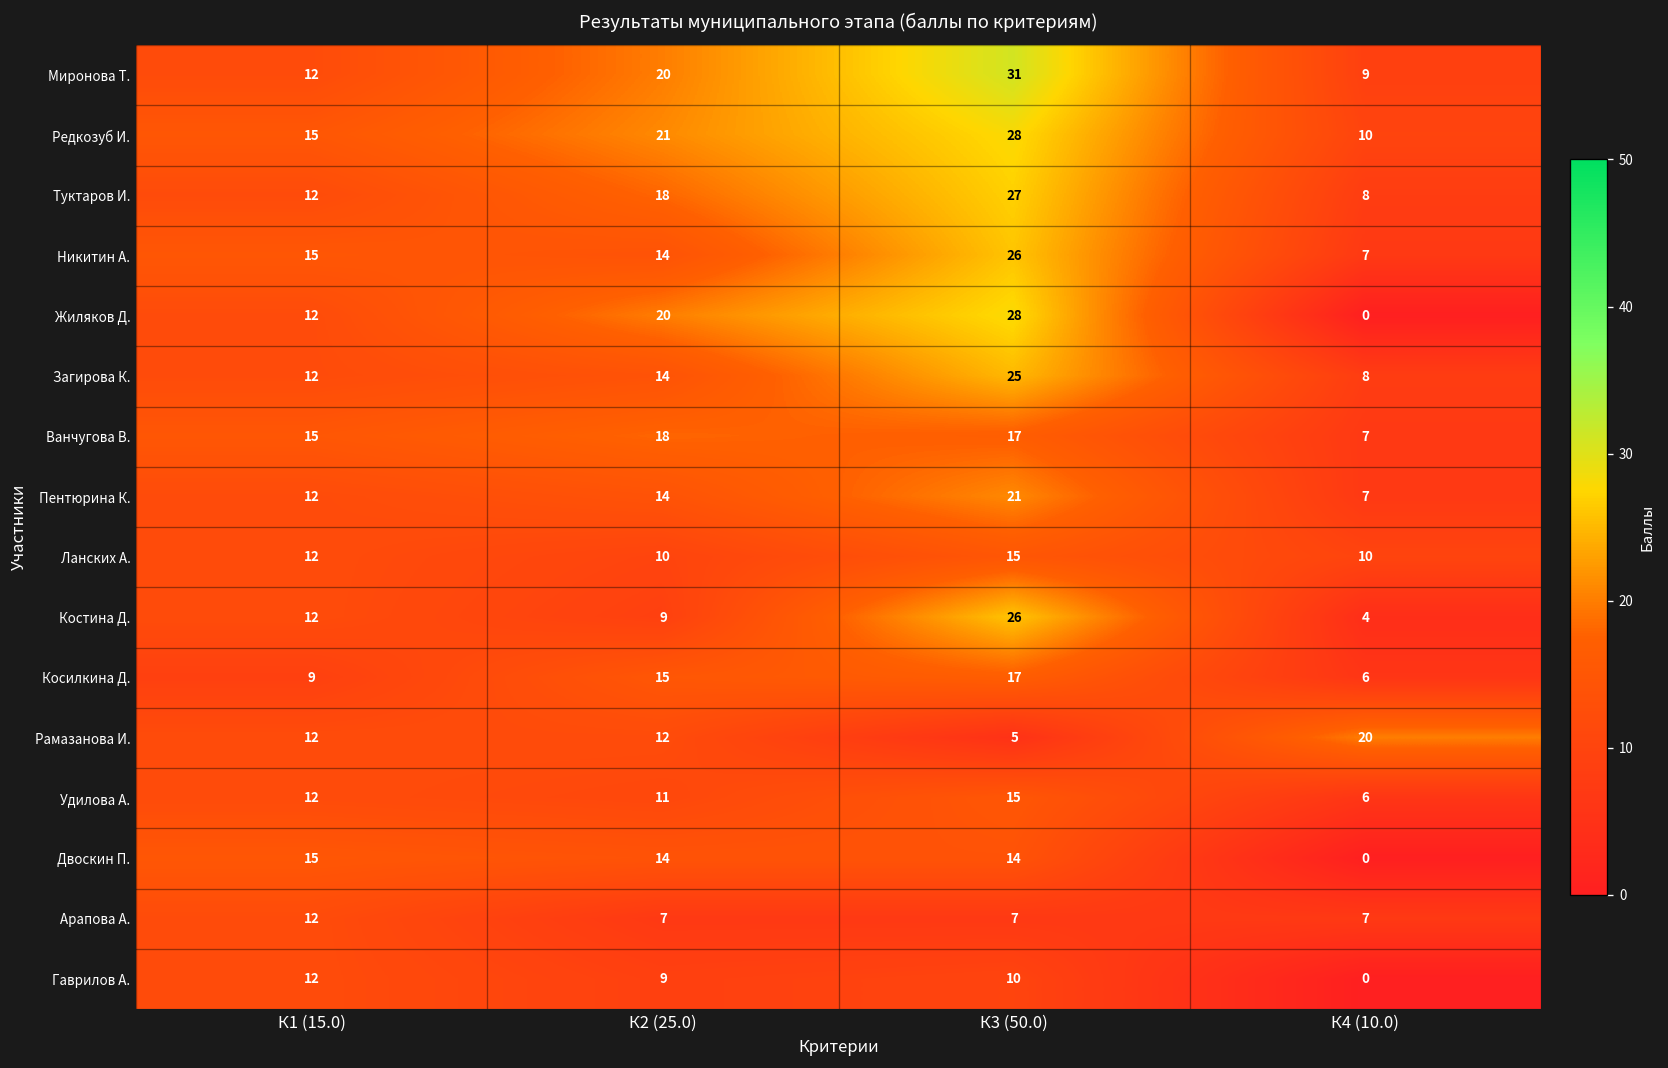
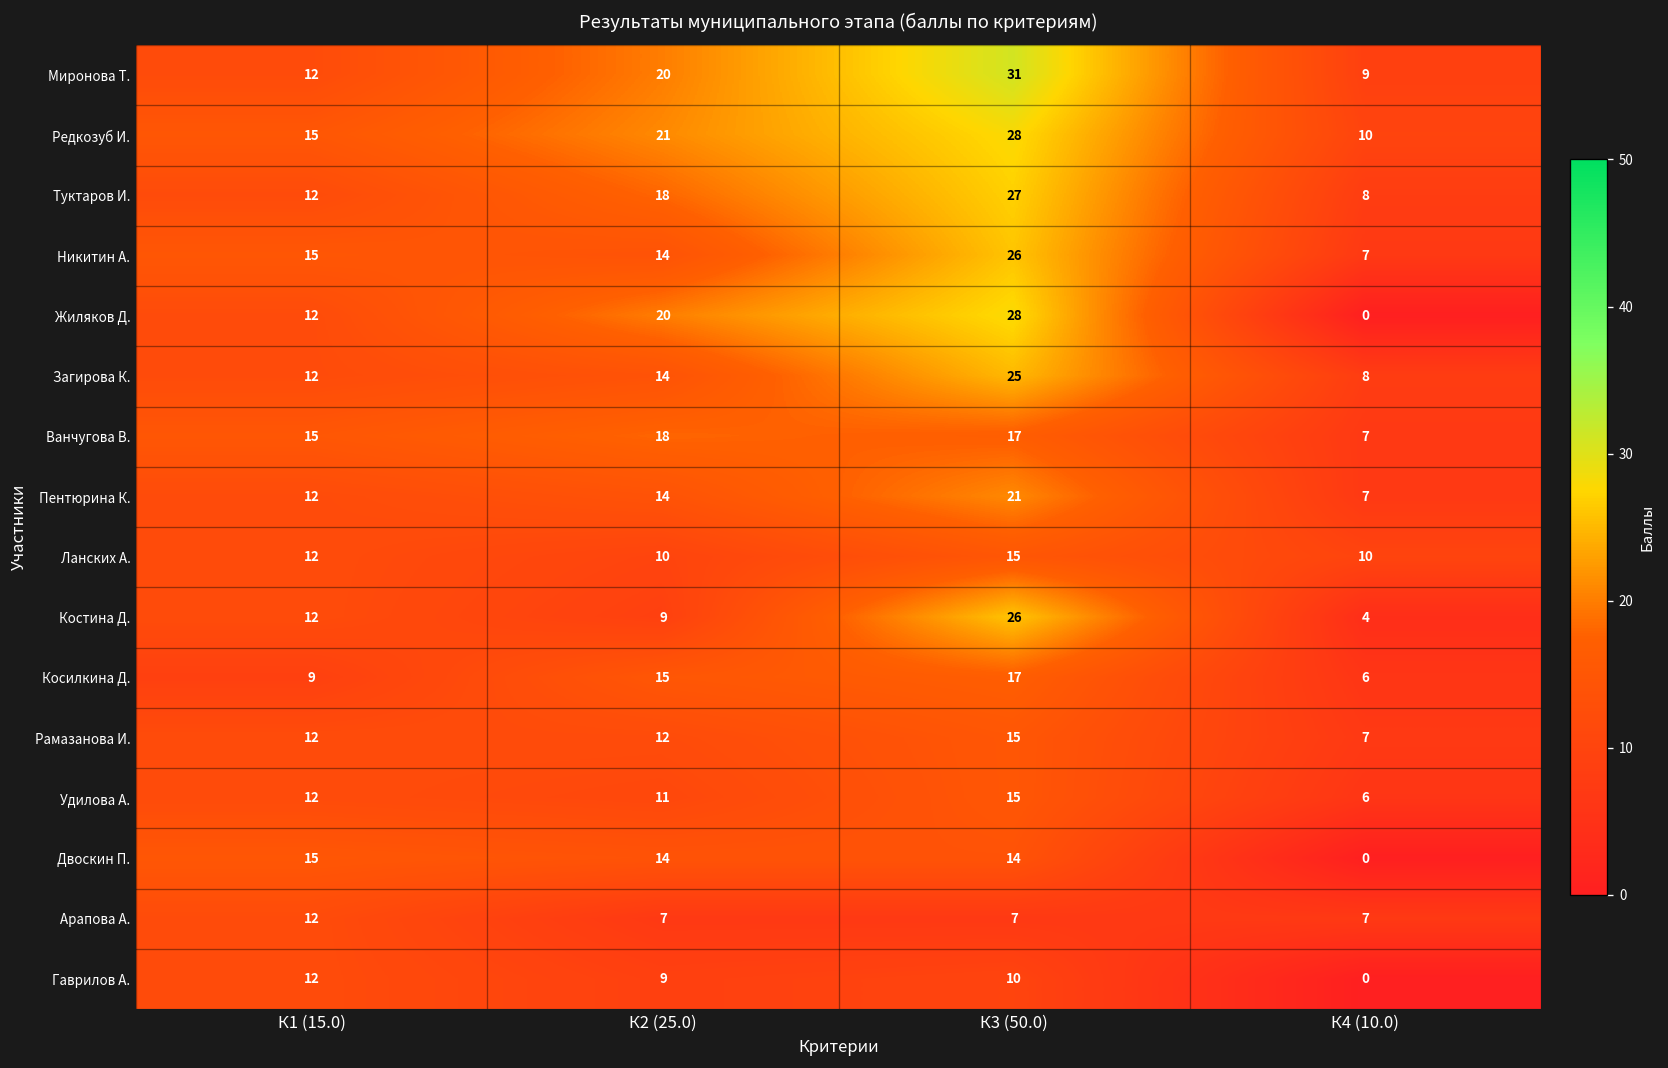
  {
    "Миронова Т.": {
      "К1 (15.0)": 12,
      "К2 (25.0)": 20,
      "К3 (50.0)": 31,
      "К4 (10.0)": 9
    },
    "Редкозуб И.": {
      "К1 (15.0)": 15,
      "К2 (25.0)": 21,
      "К3 (50.0)": 28,
      "К4 (10.0)": 10
    },
    "Туктаров И.": {
      "К1 (15.0)": 12,
      "К2 (25.0)": 18,
      "К3 (50.0)": 27,
      "К4 (10.0)": 8
    },
    "Никитин А.": {
      "К1 (15.0)": 15,
      "К2 (25.0)": 14,
      "К3 (50.0)": 26,
      "К4 (10.0)": 7
    },
    "Жиляков Д.": {
      "К1 (15.0)": 12,
      "К2 (25.0)": 20,
      "К3 (50.0)": 28,
      "К4 (10.0)": 0
    },
    "Загирова К.": {
      "К1 (15.0)": 12,
      "К2 (25.0)": 14,
      "К3 (50.0)": 25,
      "К4 (10.0)": 8
    },
    "Ванчугова В.": {
      "К1 (15.0)": 15,
      "К2 (25.0)": 18,
      "К3 (50.0)": 17,
      "К4 (10.0)": 7
    },
    "Пентюрина К.": {
      "К1 (15.0)": 12,
      "К2 (25.0)": 14,
      "К3 (50.0)": 21,
      "К4 (10.0)": 7
    },
    "Ланских А.": {
      "К1 (15.0)": 12,
      "К2 (25.0)": 10,
      "К3 (50.0)": 15,
      "К4 (10.0)": 10
    },
    "Костина Д.": {
      "К1 (15.0)": 12,
      "К2 (25.0)": 9,
      "К3 (50.0)": 26,
      "К4 (10.0)": 4
    },
    "Косилкина Д.": {
      "К1 (15.0)": 9,
      "К2 (25.0)": 15,
      "К3 (50.0)": 17,
      "К4 (10.0)": 6
    },
    "Рамазанова И.": {
      "К1 (15.0)": 12,
      "К2 (25.0)": 12,
-     "К3 (50.0)": 5,
-     "К4 (10.0)": 20
+     "К3 (50.0)": 15,
+     "К4 (10.0)": 7
    },
    "Удилова А.": {
      "К1 (15.0)": 12,
      "К2 (25.0)": 11,
      "К3 (50.0)": 15,
      "К4 (10.0)": 6
    },
    "Двоскин П.": {
      "К1 (15.0)": 15,
      "К2 (25.0)": 14,
      "К3 (50.0)": 14,
      "К4 (10.0)": 0
    },
    "Арапова А.": {
      "К1 (15.0)": 12,
      "К2 (25.0)": 7,
      "К3 (50.0)": 7,
      "К4 (10.0)": 7
    },
    "Гаврилов А.": {
      "К1 (15.0)": 12,
      "К2 (25.0)": 9,
      "К3 (50.0)": 10,
      "К4 (10.0)": 0
    }
  }
